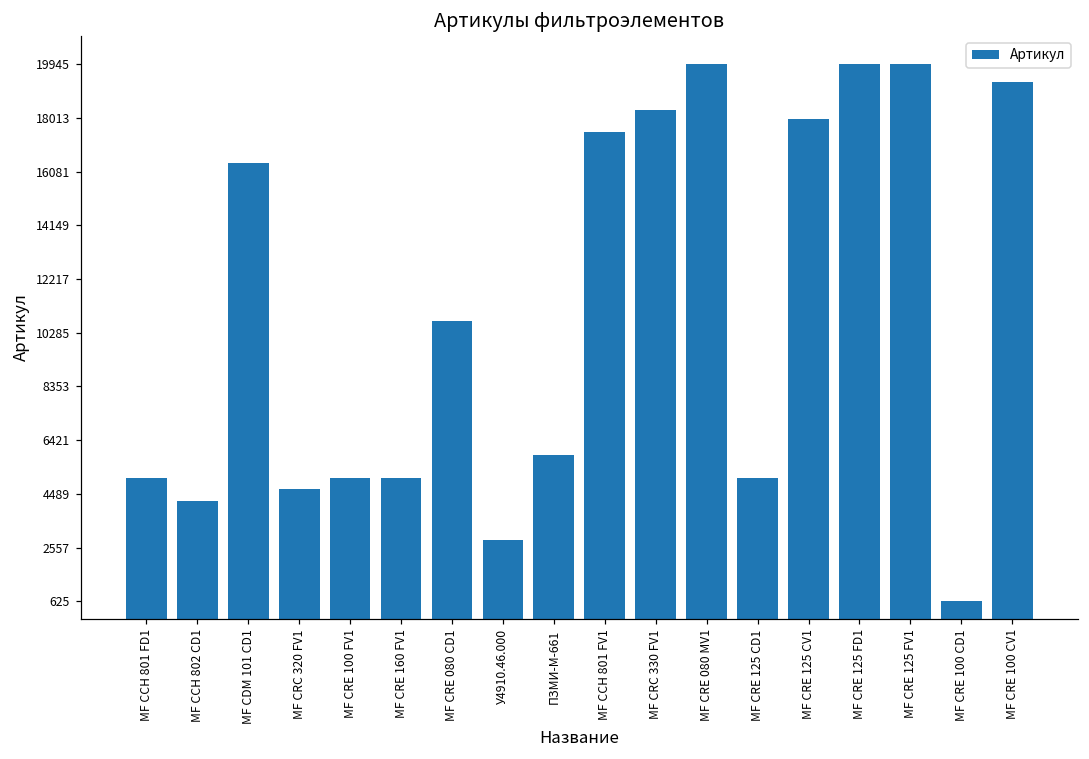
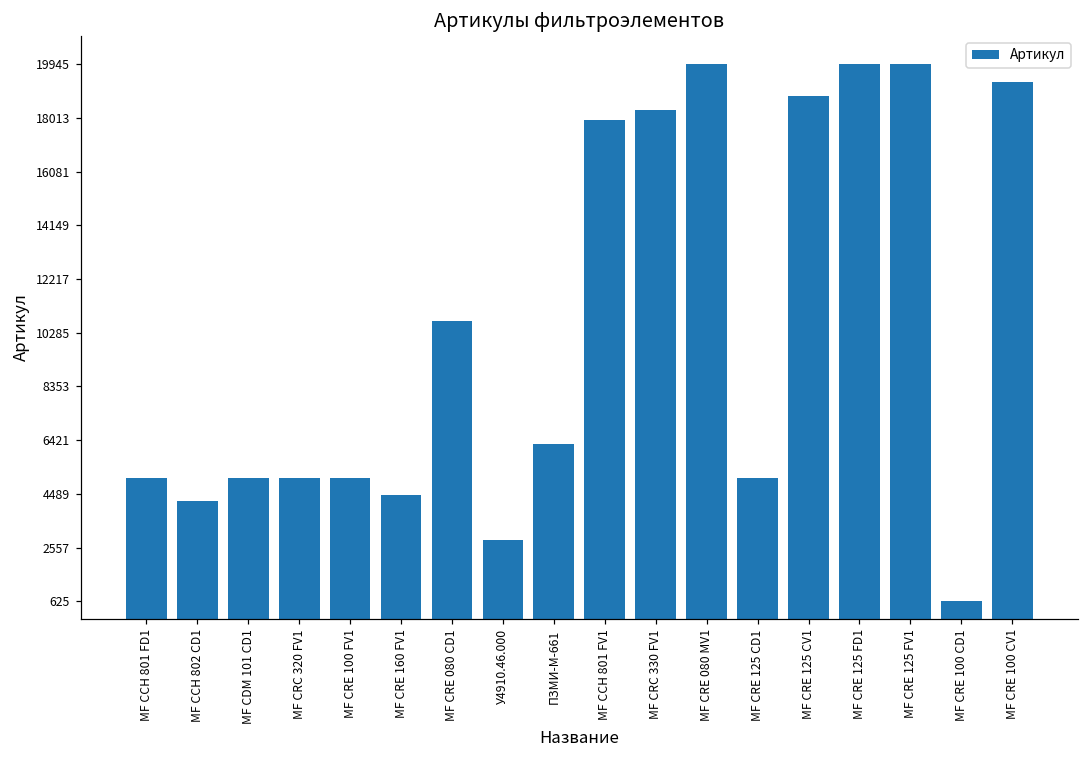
  {
    "МF CCH 801 FD1": 5000,
    "МF CCH 802 CD1": 4200,
-   "МF CDM 101 CD1": 16400,
-   "МF CRC 320 FV1": 4700,
+   "МF CDM 101 CD1": 5000,
+   "МF CRC 320 FV1": 5100,
    "МF CRE 100 FV1": 5100,
-   "МF CRE 160 FV1": 5100,
+   "МF CRE 160 FV1": 4400,
    "МF CRE 080 CD1": 10700,
    "У4910.46.000": 2800,
-   "ПЗМИ-М-661": 5900,
-   "МF CCH 801 FV1": 17500,
+   "ПЗМИ-М-661": 6300,
+   "МF CCH 801 FV1": 18000,
    "МF CRC 330 FV1": 18300,
    "МF CRE 080 MV1": 20000,
    "МF CRE 125 CD1": 5100,
-   "МF CRE 125 CV1": 18000,
+   "МF CRE 125 CV1": 18800,
    "МF CRE 125 FD1": 20000,
    "МF CRE 125 FV1": 20000,
    "МF CRE 100 CD1": 600,
    "МF CRE 100 CV1": 19300
  }
